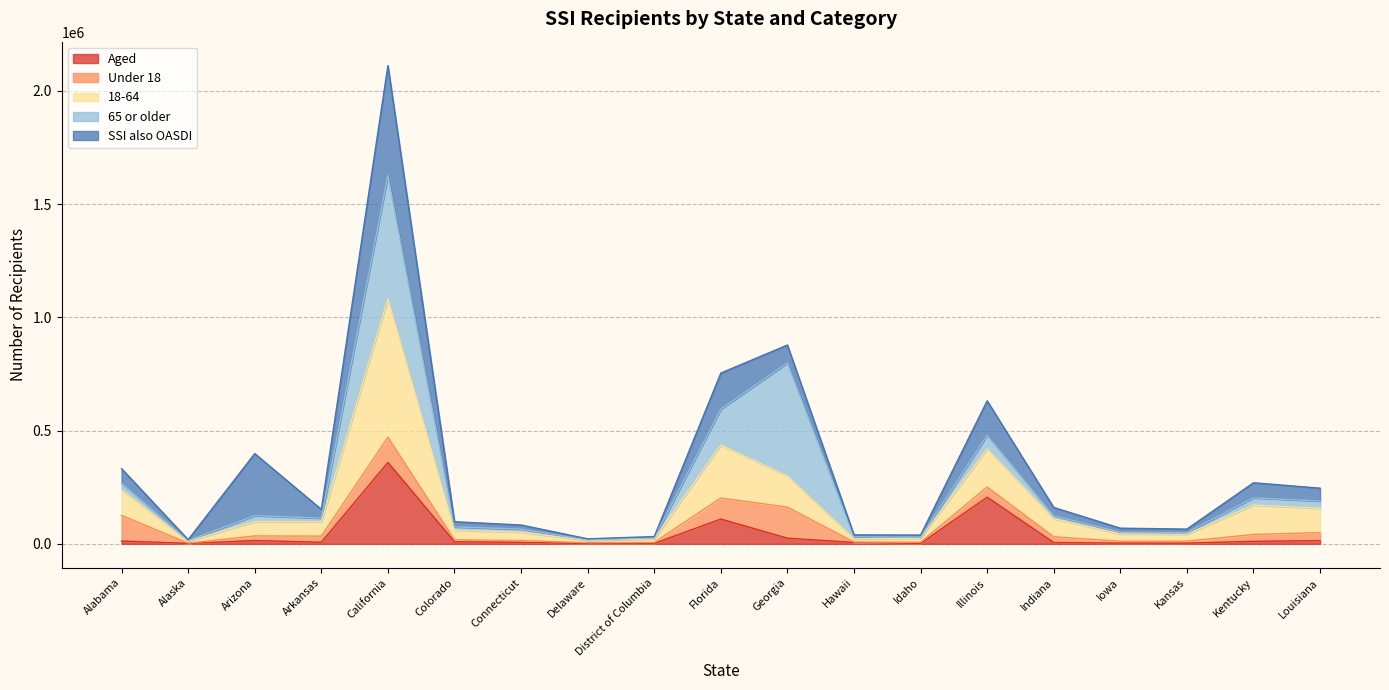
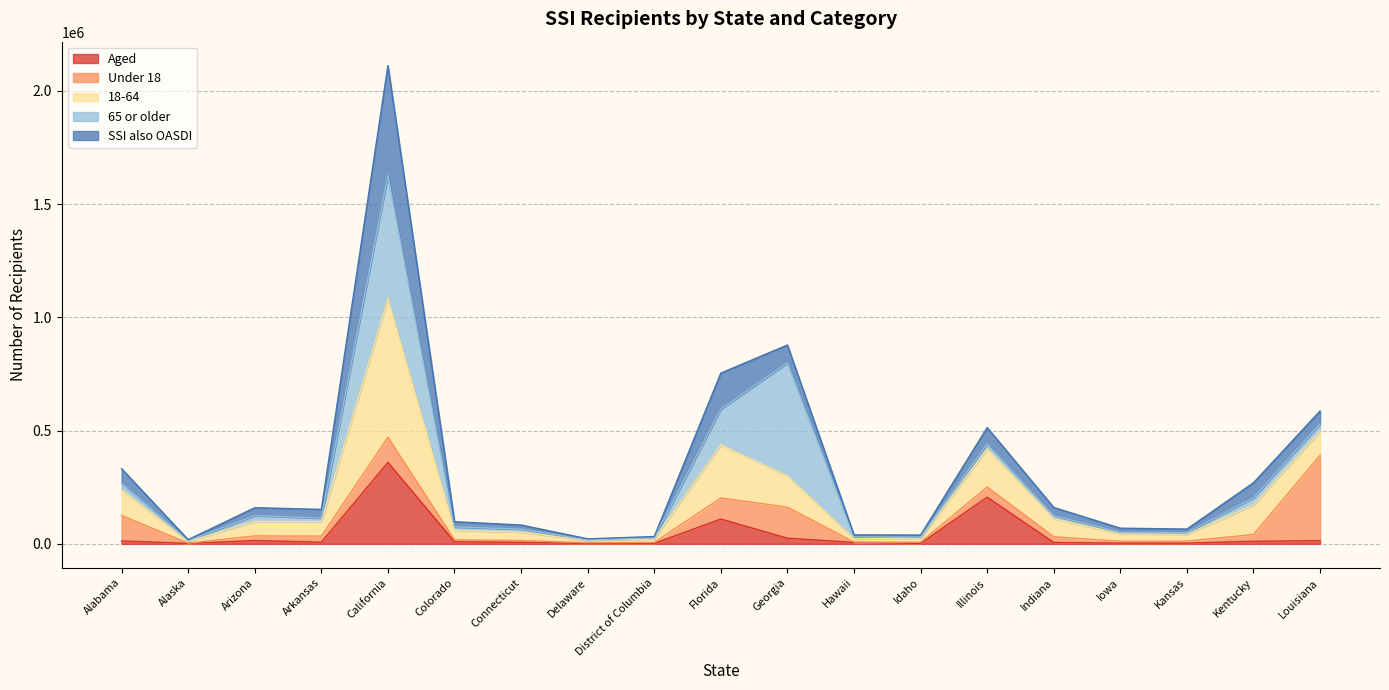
  {
    "Aged": {
      "Alabama": 10000,
      "Arizona": 10000,
      "Arkansas": 10000,
      "California": 360000,
      "Florida": 110000,
      "Georgia": 20000,
      "Illinois": 210000,
      "Indiana": 10000,
      "Kentucky": 10000,
      "Louisiana": 10000
    },
    "Under 18": {
      "Alabama": 110000,
      "Arizona": 20000,
      "Arkansas": 30000,
      "California": 110000,
      "Florida": 90000,
      "Georgia": 140000,
      "Illinois": 40000,
      "Indiana": 30000,
      "Kentucky": 30000,
-     "Louisiana": 40000
+     "Louisiana": 380000
    },
    "18-64": {
      "Alabama": 110000,
      "Arizona": 60000,
      "Arkansas": 60000,
      "California": 610000,
      "Colorado": 40000,
      "Connecticut": 40000,
      "Florida": 230000,
      "Georgia": 140000,
      "Illinois": 170000,
      "Indiana": 80000,
      "Kentucky": 130000,
      "Louisiana": 110000
    },
    "65 or older": {
      "Alabama": 30000,
      "Arizona": 30000,
      "Arkansas": 20000,
      "California": 540000,
      "Colorado": 20000,
      "Connecticut": 10000,
      "Florida": 160000,
      "Georgia": 500000,
-     "Illinois": 60000,
+     "Illinois": 20000,
      "Indiana": 10000,
      "Kentucky": 30000,
      "Louisiana": 30000
    },
    "SSI also OASDI": {
      "Alabama": 60000,
-     "Arizona": 270000,
+     "Arizona": 40000,
      "Arkansas": 40000,
      "California": 480000,
      "Colorado": 20000,
      "Connecticut": 20000,
      "Florida": 160000,
      "Georgia": 80000,
-     "Illinois": 150000,
+     "Illinois": 70000,
      "Indiana": 40000,
      "Iowa": 20000,
      "Kansas": 20000,
      "Kentucky": 70000,
      "Louisiana": 60000
    }
  }
